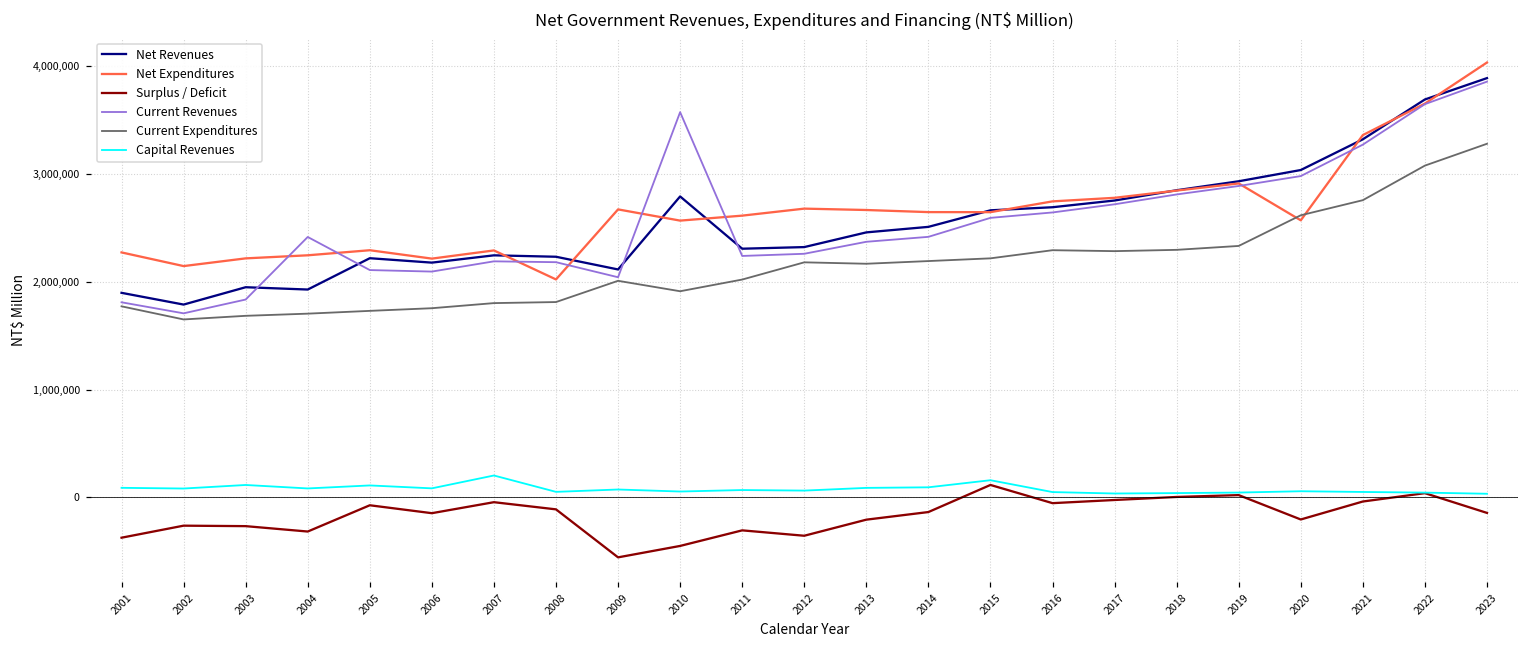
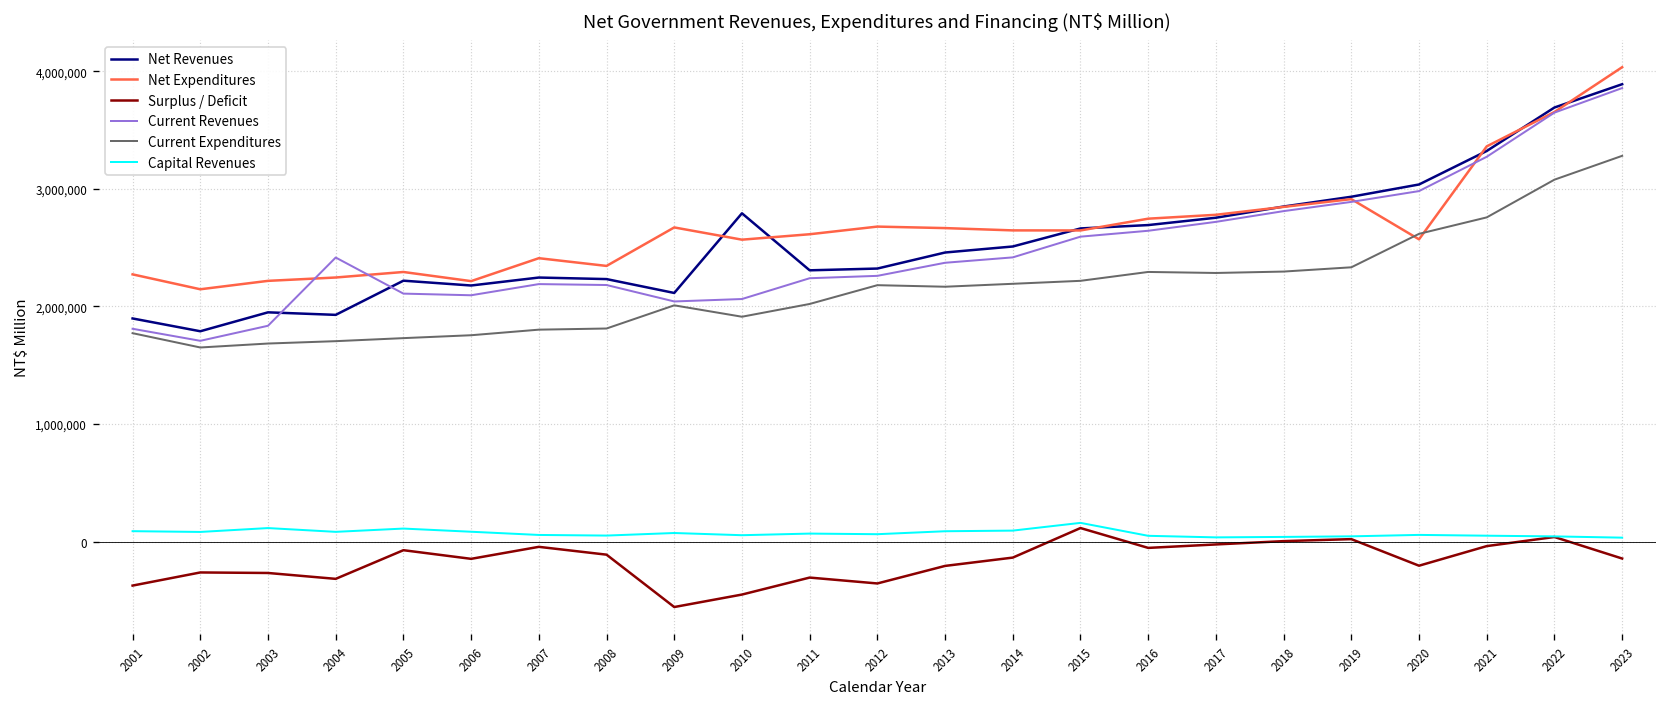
  {
    "Net Revenues": {
      "2001": "1,900,000",
      "2002": "1,800,000",
      "2003": "1,900,000",
      "2004": "1,900,000",
      "2005": "2,200,000",
      "2006": "2,200,000",
      "2007": "2,200,000",
      "2008": "2,200,000",
      "2009": "2,100,000",
      "2010": "2,800,000",
      "2011": "2,300,000",
      "2012": "2,300,000",
      "2013": "2,500,000",
      "2014": "2,500,000",
      "2016": "2,700,000",
      "2020": "3,000,000",
      "2021": "3,300,000",
      "2022": "3,700,000",
      "2023": "3,900,000"
    },
    "Net Expenditures": {
      "2001": "2,300,000",
      "2002": "2,100,000",
      "2003": "2,200,000",
      "2004": "2,200,000",
      "2005": "2,300,000",
      "2006": "2,200,000",
-     "2007": "2,300,000",
-     "2008": "2,000,000",
+     "2007": "2,400,000",
+     "2008": "2,300,000",
      "2009": "2,700,000",
      "2010": "2,600,000",
      "2011": "2,600,000",
      "2012": "2,700,000",
      "2013": "2,700,000",
      "2014": "2,600,000",
      "2016": "2,700,000",
      "2020": "2,600,000",
      "2021": "3,400,000",
      "2023": "4,000,000"
    },
    "Surplus / Deficit": {
      "2001": "-400,000",
      "2002": "-300,000",
      "2003": "-300,000",
      "2004": "-300,000",
      "2005": "-100,000",
      "2006": "-100,000",
      "2007": "0",
      "2008": "-100,000",
      "2009": "-600,000",
      "2010": "-500,000",
      "2011": "-300,000",
      "2012": "-400,000",
      "2013": "-200,000",
      "2014": "-100,000",
      "2015": "100,000",
      "2016": "-100,000",
      "2017": "0",
      "2018": "0",
      "2020": "-200,000",
      "2021": "0",
      "2023": "-100,000"
    },
    "Current Revenues": {
      "2001": "1,800,000",
      "2002": "1,700,000",
      "2003": "1,800,000",
      "2004": "2,400,000",
      "2005": "2,100,000",
      "2006": "2,100,000",
      "2007": "2,200,000",
      "2008": "2,200,000",
      "2009": "2,000,000",
-     "2010": "3,600,000",
+     "2010": "2,100,000",
      "2011": "2,200,000",
      "2012": "2,300,000",
      "2013": "2,400,000",
      "2014": "2,400,000",
      "2015": "2,600,000",
      "2016": "2,600,000",
      "2017": "2,700,000",
      "2018": "2,800,000",
      "2020": "3,000,000",
      "2021": "3,300,000",
      "2023": "3,900,000"
    },
    "Current Expenditures": {
      "2001": "1,800,000",
      "2002": "1,600,000",
      "2003": "1,700,000",
      "2004": "1,700,000",
      "2005": "1,700,000",
      "2006": "1,800,000",
      "2007": "1,800,000",
      "2008": "1,800,000",
      "2009": "2,000,000",
      "2010": "1,900,000",
      "2011": "2,000,000",
      "2012": "2,200,000",
      "2013": "2,200,000",
      "2014": "2,200,000",
      "2015": "2,200,000",
      "2016": "2,300,000",
      "2017": "2,300,000",
      "2018": "2,300,000",
      "2019": "2,300,000",
      "2020": "2,600,000",
      "2021": "2,800,000",
      "2022": "3,100,000",
      "2023": "3,300,000"
    },
    "Capital Revenues": {
      "2001": "100,000",
      "2002": "100,000",
      "2003": "100,000",
      "2004": "100,000",
      "2005": "100,000",
      "2006": "100,000",
-     "2007": "200,000",
+     "2007": "100,000",
      "2008": "100,000",
      "2009": "100,000",
      "2010": "100,000",
      "2011": "100,000",
      "2012": "100,000",
      "2013": "100,000",
      "2014": "100,000",
      "2015": "200,000",
      "2016": "0",
      "2017": "0",
      "2018": "0",
      "2020": "100,000",
      "2021": "0",
      "2023": "0"
    }
  }
